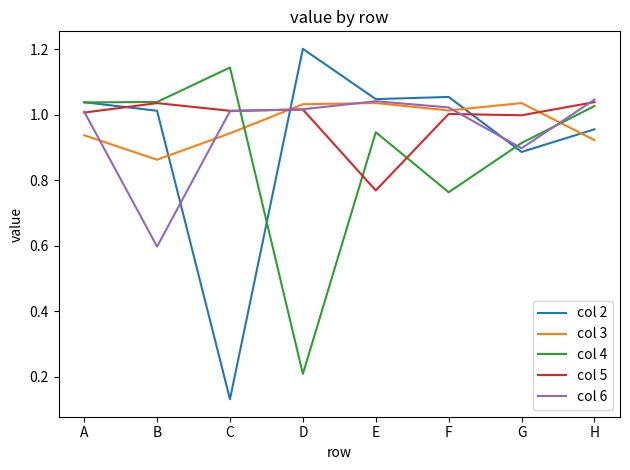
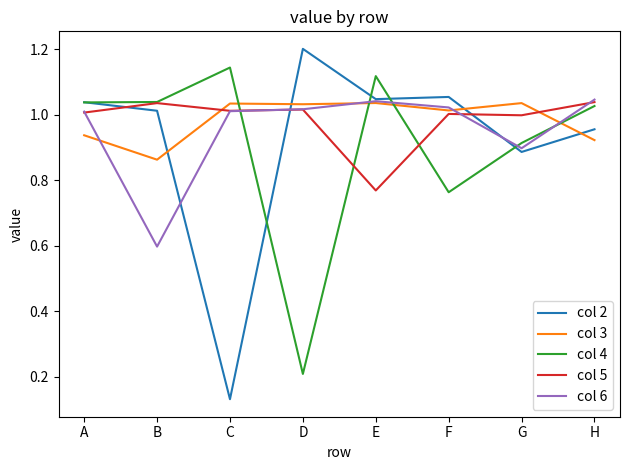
  {
    "col 2": {
      "B": 1.01,
      "C": 0.13,
      "D": 1.20,
      "F": 1.05,
      "G": 0.89,
      "H": 0.96
    },
    "col 3": {
      "A": 0.94,
      "B": 0.86,
-     "C": 0.94,
+     "C": 1.03,
      "D": 1.03,
      "F": 1.01,
      "G": 1.04,
      "H": 0.92
    },
    "col 4": {
      "C": 1.14,
      "D": 0.21,
-     "E": 0.95,
+     "E": 1.12,
      "F": 0.76,
      "G": 0.91,
      "H": 1.03
    },
    "col 5": {
      "E": 0.77,
      "F": 1.00,
      "G": 1.00
    },
    "col 6": {
      "B": 0.60,
      "F": 1.02,
      "G": 0.90
    }
  }
